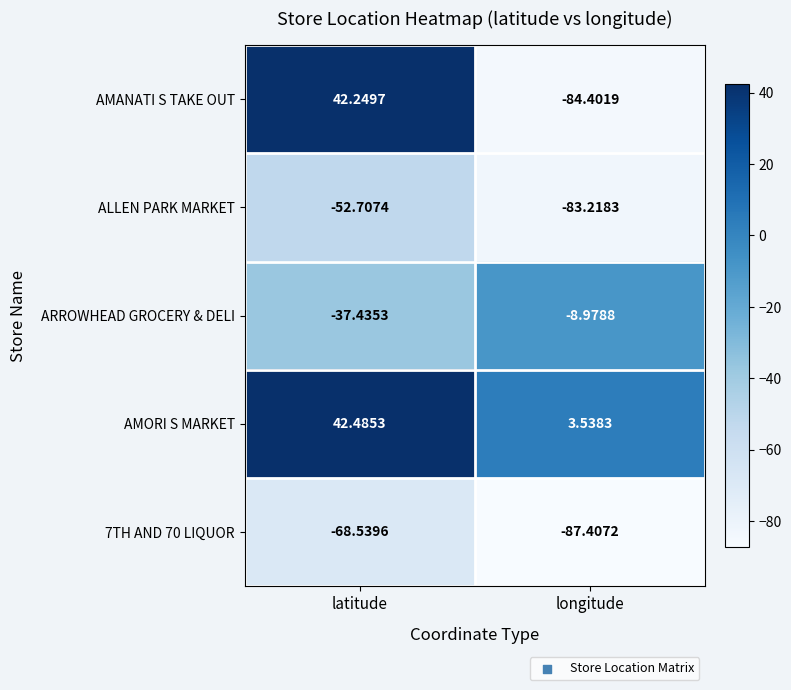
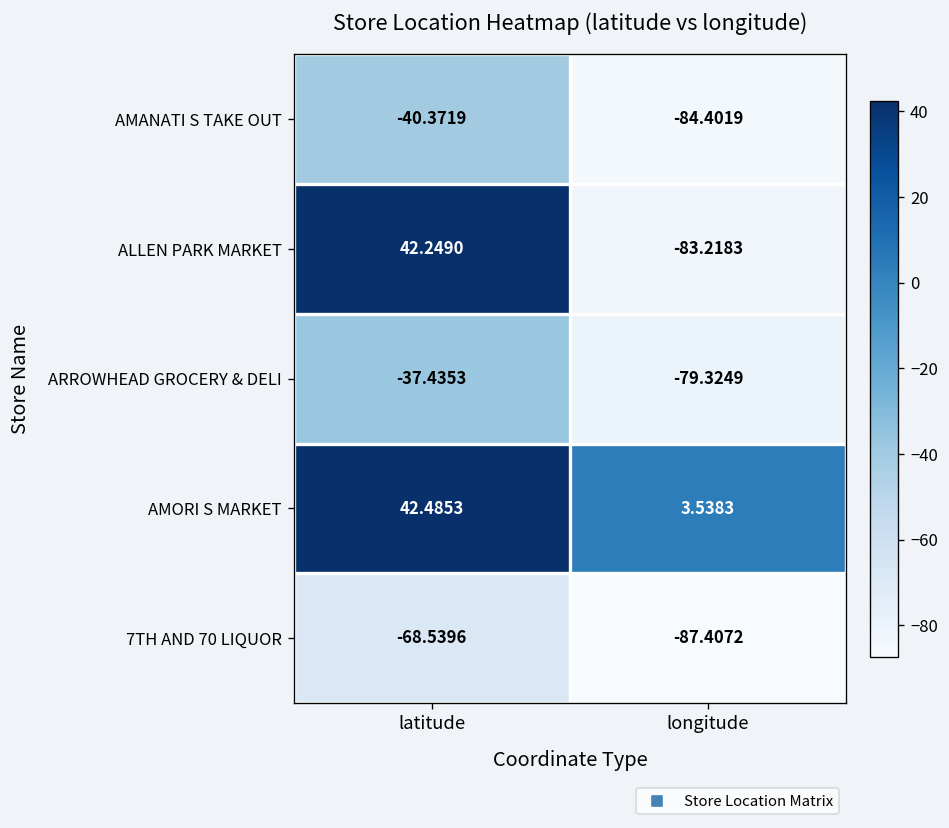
  {
    "AMANATI S TAKE OUT": {
-     "latitude": 42.2497,
+     "latitude": -40.3719,
      "longitude": -84.4019
    },
    "ALLEN PARK MARKET": {
-     "latitude": -52.7074,
+     "latitude": 42.2490,
      "longitude": -83.2183
    },
    "ARROWHEAD GROCERY & DELI": {
      "latitude": -37.4353,
-     "longitude": -8.9788
+     "longitude": -79.3249
    },
    "AMORI S MARKET": {
      "latitude": 42.4853,
      "longitude": 3.5383
    },
    "7TH AND 70 LIQUOR": {
      "latitude": -68.5396,
      "longitude": -87.4072
    }
  }
